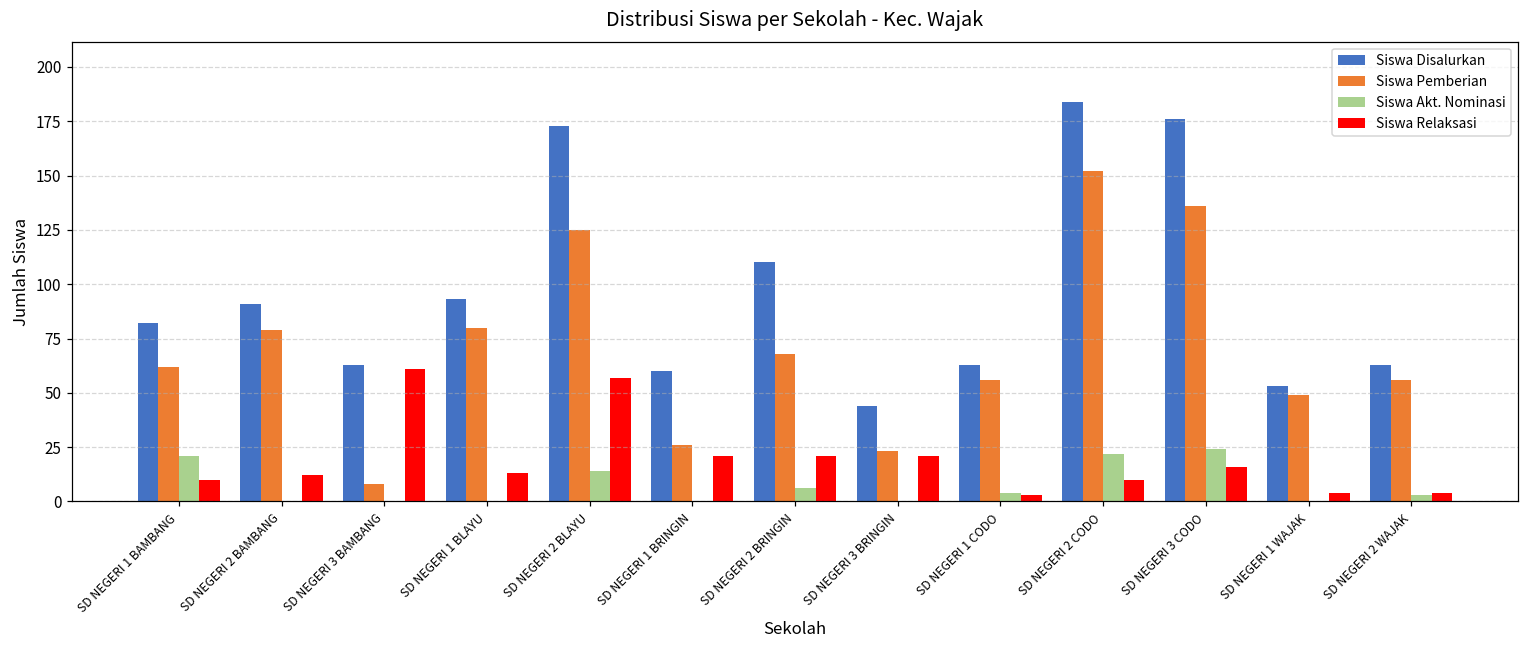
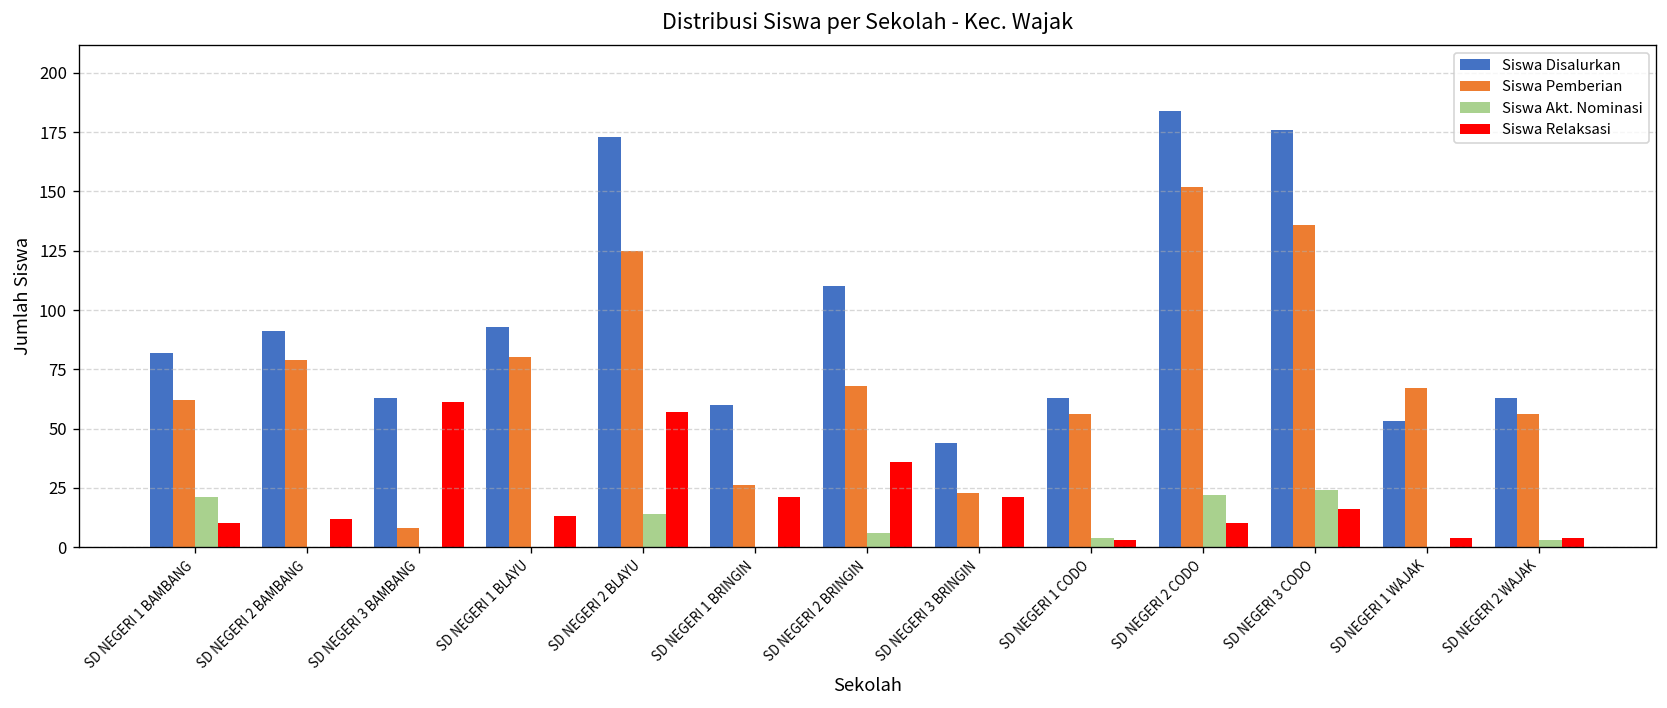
  {
    "Siswa Disalurkan": {
      "SD NEGERI 1 BAMBANG": 82,
      "SD NEGERI 2 BAMBANG": 91,
      "SD NEGERI 3 BAMBANG": 63,
      "SD NEGERI 1 BLAYU": 93,
      "SD NEGERI 2 BLAYU": 173,
      "SD NEGERI 1 BRINGIN": 60,
      "SD NEGERI 2 BRINGIN": 110,
      "SD NEGERI 3 BRINGIN": 44,
      "SD NEGERI 1 CODO": 63,
      "SD NEGERI 2 CODO": 184,
      "SD NEGERI 3 CODO": 176,
      "SD NEGERI 1 WAJAK": 53,
      "SD NEGERI 2 WAJAK": 63
    },
    "Siswa Pemberian": {
      "SD NEGERI 1 BAMBANG": 62,
      "SD NEGERI 2 BAMBANG": 79,
      "SD NEGERI 3 BAMBANG": 8,
      "SD NEGERI 1 BLAYU": 80,
      "SD NEGERI 2 BLAYU": 125,
      "SD NEGERI 1 BRINGIN": 26,
      "SD NEGERI 2 BRINGIN": 68,
      "SD NEGERI 3 BRINGIN": 23,
      "SD NEGERI 1 CODO": 56,
      "SD NEGERI 2 CODO": 152,
      "SD NEGERI 3 CODO": 136,
-     "SD NEGERI 1 WAJAK": 49,
+     "SD NEGERI 1 WAJAK": 67,
      "SD NEGERI 2 WAJAK": 56
    },
    "Siswa Akt. Nominasi": {
      "SD NEGERI 1 BAMBANG": 21,
      "SD NEGERI 2 BAMBANG": 0,
      "SD NEGERI 3 BAMBANG": 0,
      "SD NEGERI 1 BLAYU": 0,
      "SD NEGERI 2 BLAYU": 14,
      "SD NEGERI 1 BRINGIN": 0,
      "SD NEGERI 2 BRINGIN": 6,
      "SD NEGERI 3 BRINGIN": 0,
      "SD NEGERI 1 CODO": 4,
      "SD NEGERI 2 CODO": 22,
      "SD NEGERI 3 CODO": 24,
      "SD NEGERI 1 WAJAK": 0,
      "SD NEGERI 2 WAJAK": 3
    },
    "Siswa Relaksasi": {
      "SD NEGERI 1 BAMBANG": 10,
      "SD NEGERI 2 BAMBANG": 12,
      "SD NEGERI 3 BAMBANG": 61,
      "SD NEGERI 1 BLAYU": 13,
      "SD NEGERI 2 BLAYU": 57,
      "SD NEGERI 1 BRINGIN": 21,
-     "SD NEGERI 2 BRINGIN": 21,
+     "SD NEGERI 2 BRINGIN": 36,
      "SD NEGERI 3 BRINGIN": 21,
      "SD NEGERI 1 CODO": 3,
      "SD NEGERI 2 CODO": 10,
      "SD NEGERI 3 CODO": 16,
      "SD NEGERI 1 WAJAK": 4,
      "SD NEGERI 2 WAJAK": 4
    }
  }
